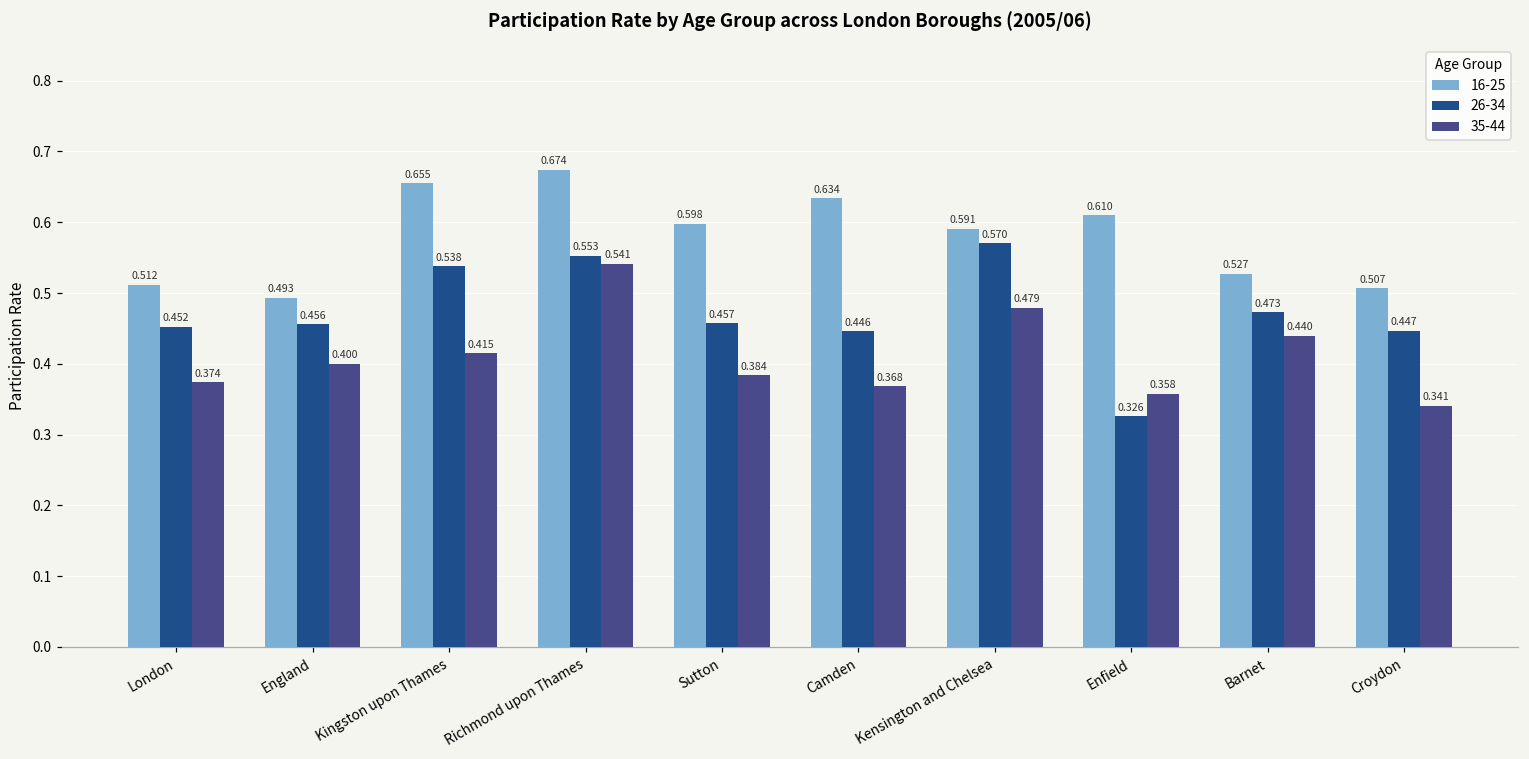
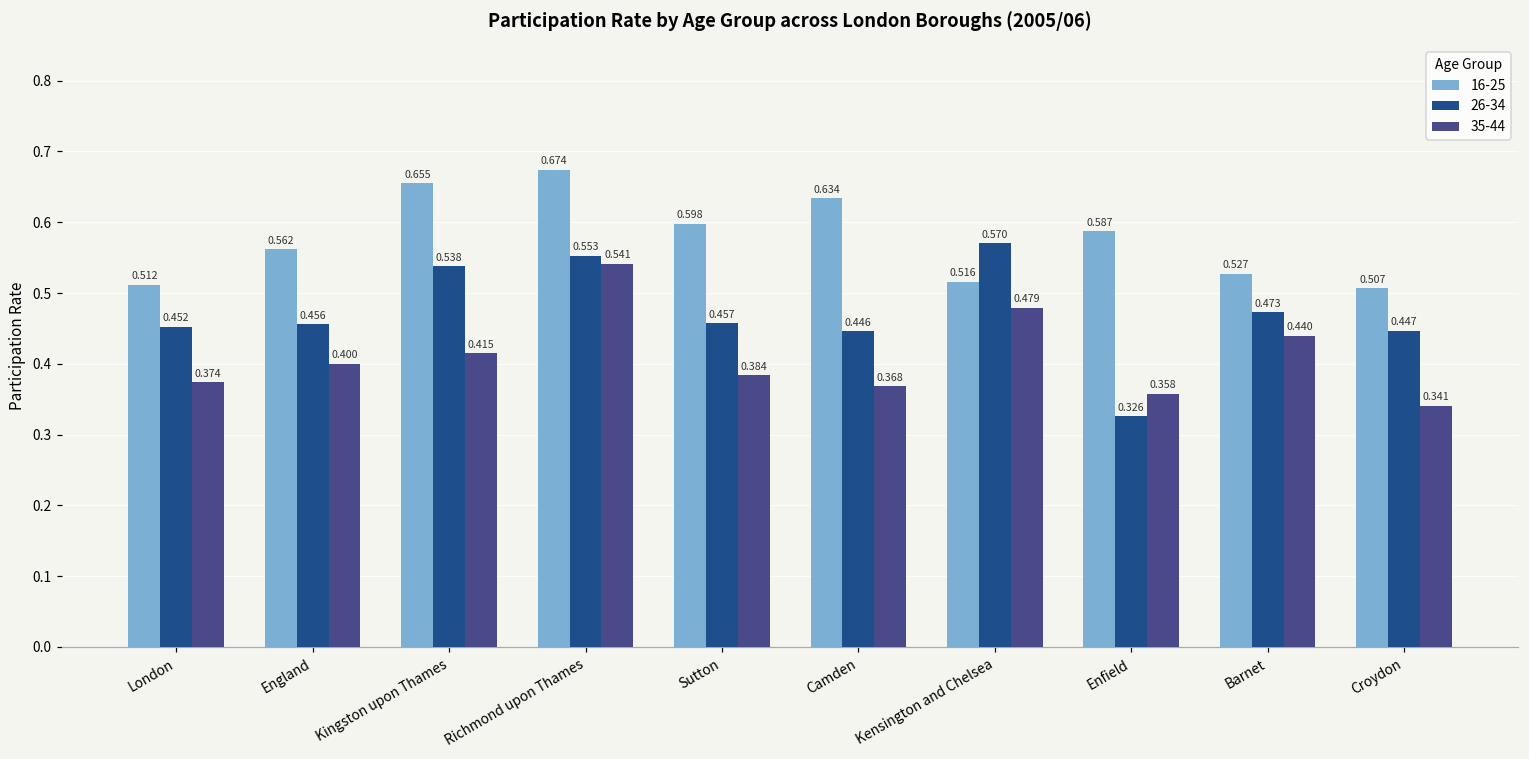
  {
    "16-25": {
      "London": 0.512,
-     "England": 0.493,
+     "England": 0.562,
      "Kingston upon Thames": 0.655,
      "Richmond upon Thames": 0.674,
      "Sutton": 0.598,
      "Camden": 0.634,
-     "Kensington and Chelsea": 0.591,
-     "Enfield": 0.610,
+     "Kensington and Chelsea": 0.516,
+     "Enfield": 0.587,
      "Barnet": 0.527,
      "Croydon": 0.507
    }
  }
